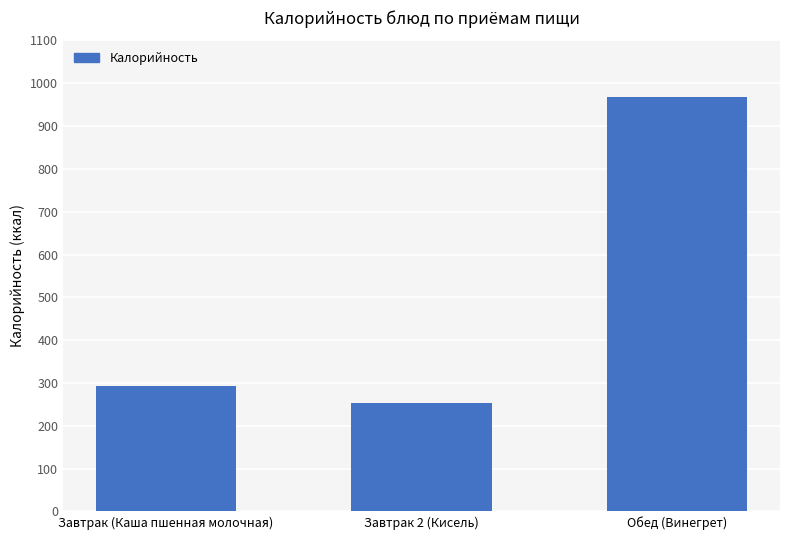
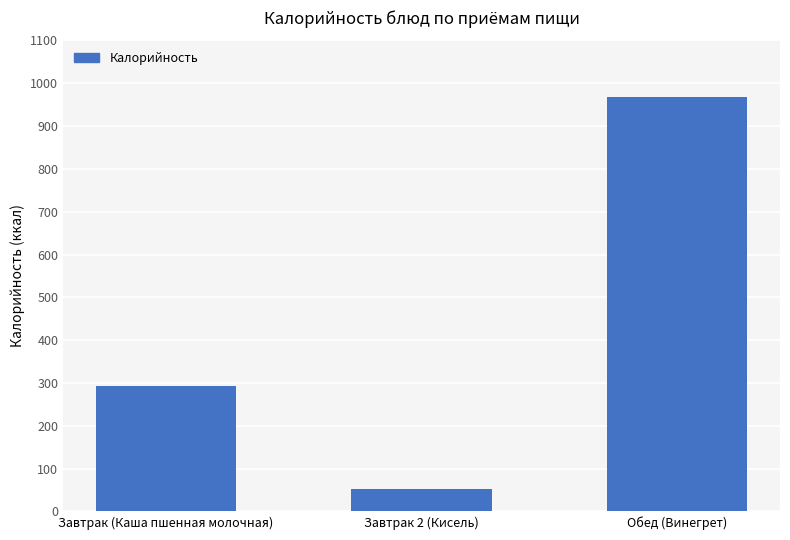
  {
    "Завтрак (Каша пшенная молочная)": 290,
-   "Завтрак 2 (Кисель)": 250,
+   "Завтрак 2 (Кисель)": 50,
    "Обед (Винегрет)": 970
  }
